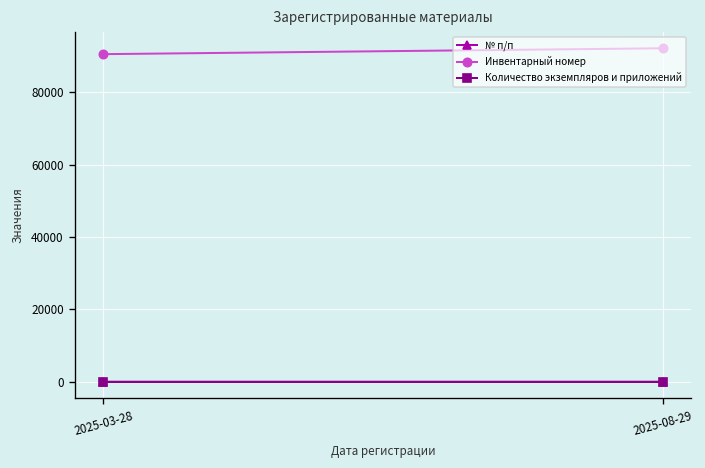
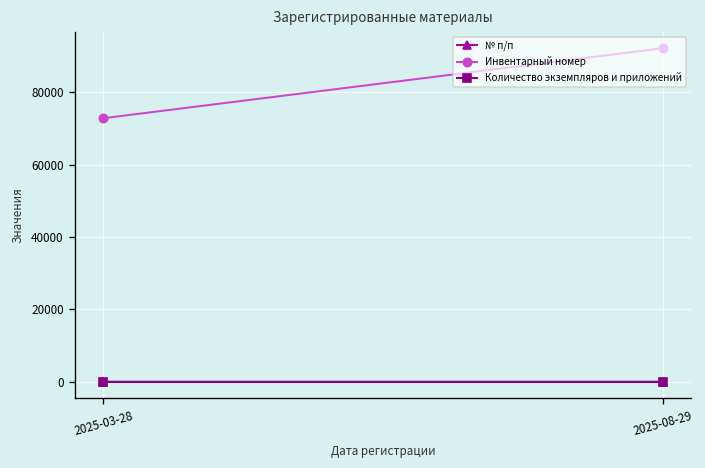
  {
    "Количество экземпляров и приложений": {
      "2025-03-28": 0,
      "2025-08-29": 0
    },
    "Инвентарный номер": {
-     "2025-03-28": 91000
+     "2025-03-28": 73000
    }
  }
